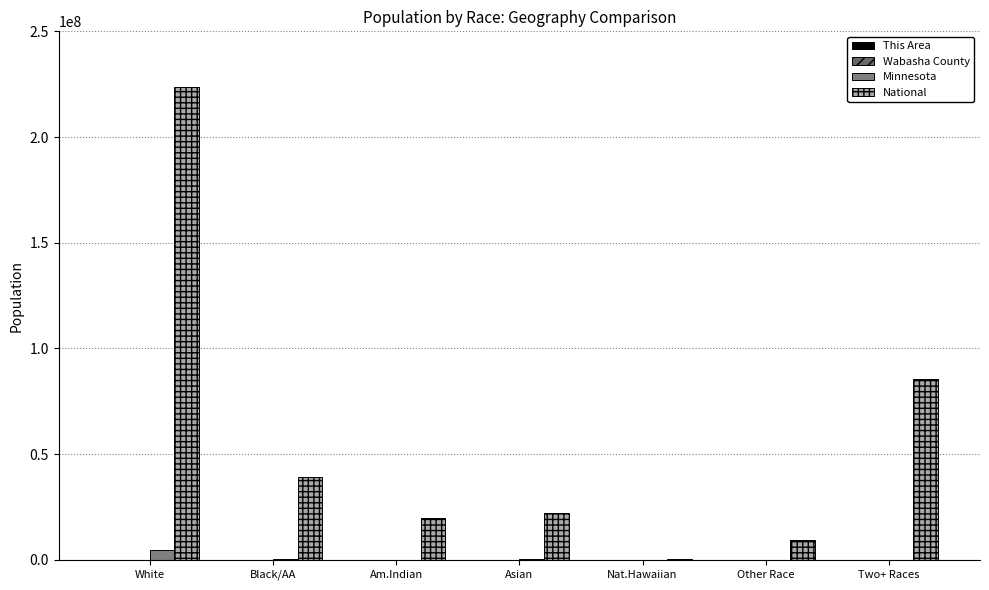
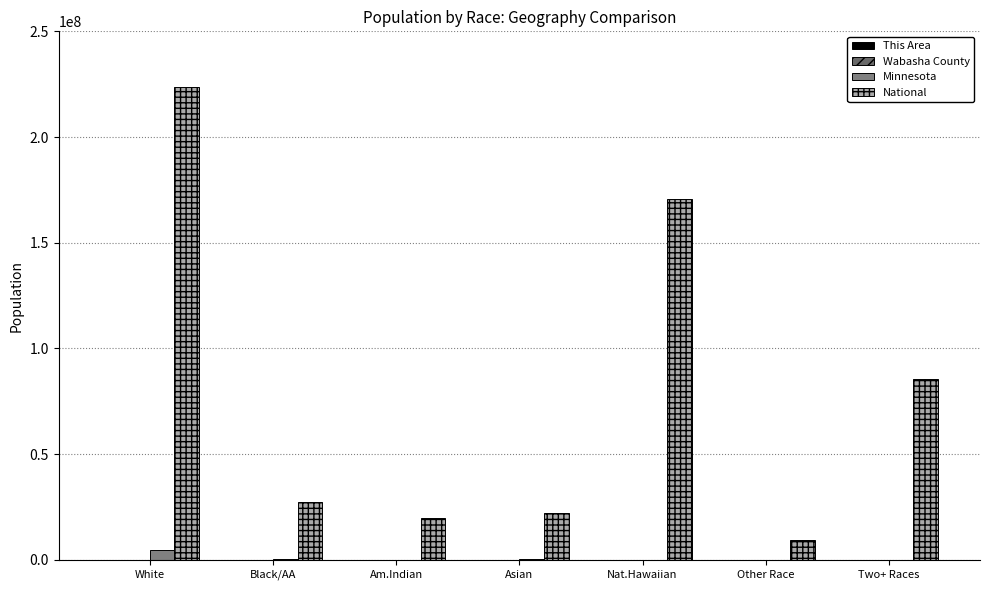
  {
    "This Area": {
      "Black/AA": 0,
      "Nat.Hawaiian": 0,
      "Other Race": 0
    },
    "National": {
      "White": 224000000,
-     "Black/AA": 39000000,
+     "Black/AA": 27000000,
      "Am.Indian": 20000000,
      "Asian": 22000000,
-     "Nat.Hawaiian": 1000000,
+     "Nat.Hawaiian": 171000000,
      "Other Race": 9000000,
      "Two+ Races": 86000000
    }
  }
